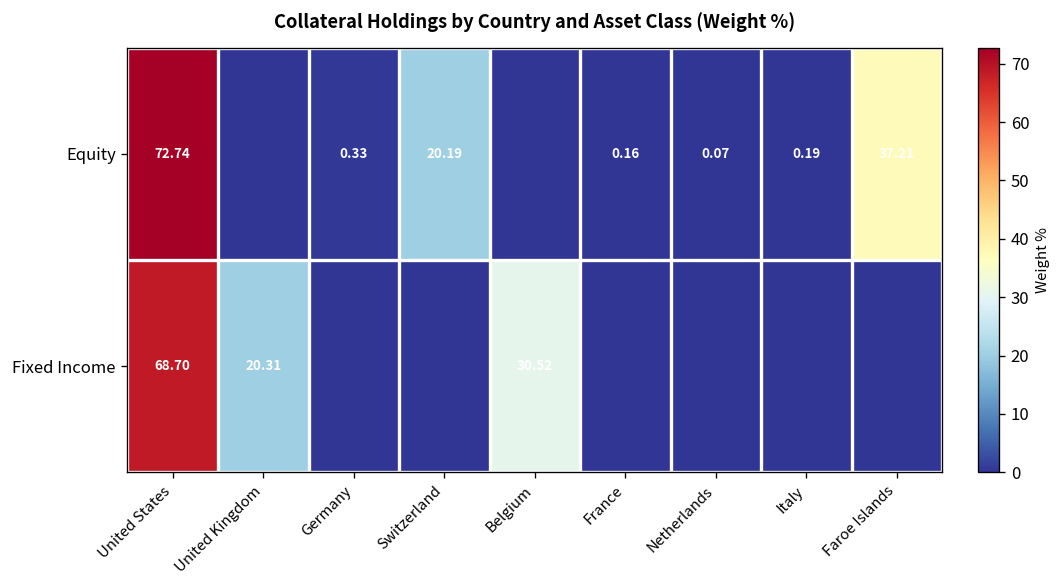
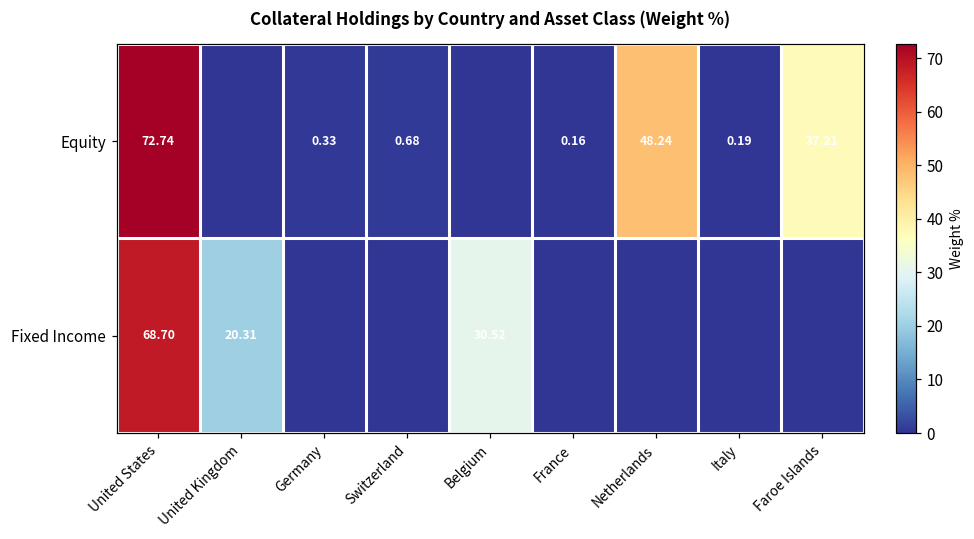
  {
    "Equity": {
      "United States": 72.74,
      "Germany": 0.33,
-     "Switzerland": 20.19,
+     "Switzerland": 0.68,
      "France": 0.16,
-     "Netherlands": 0.07,
+     "Netherlands": 48.24,
      "Italy": 0.19,
      "Faroe Islands": 37.21
    },
    "Fixed Income": {
      "United States": 68.70,
      "United Kingdom": 20.31
    }
  }
